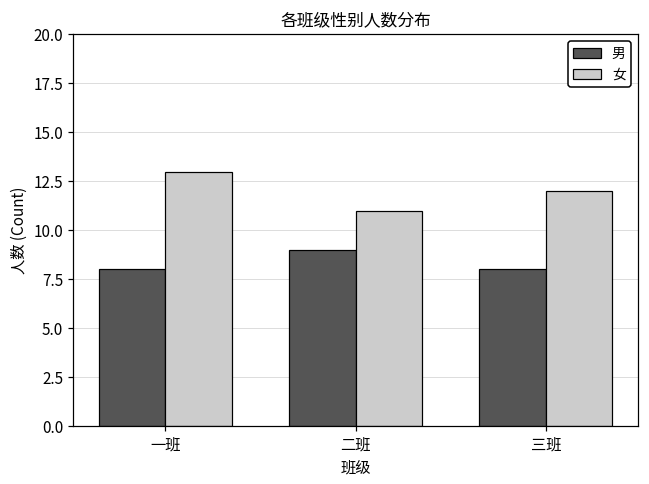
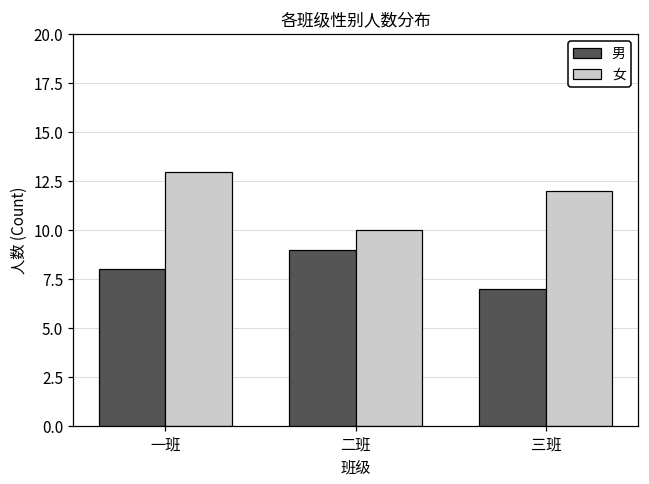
  {
    "男": {
      "一班": 8,
      "二班": 9,
-     "三班": 8
+     "三班": 7
    },
    "女": {
      "一班": 13,
-     "二班": 11,
+     "二班": 10,
      "三班": 12
    }
  }
